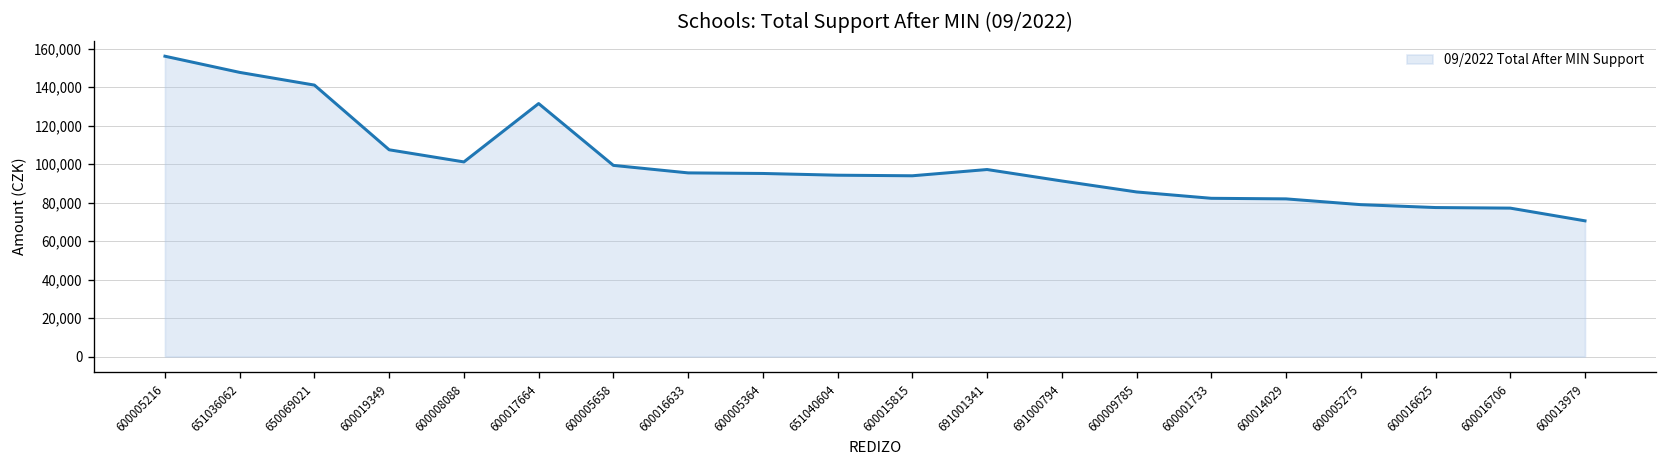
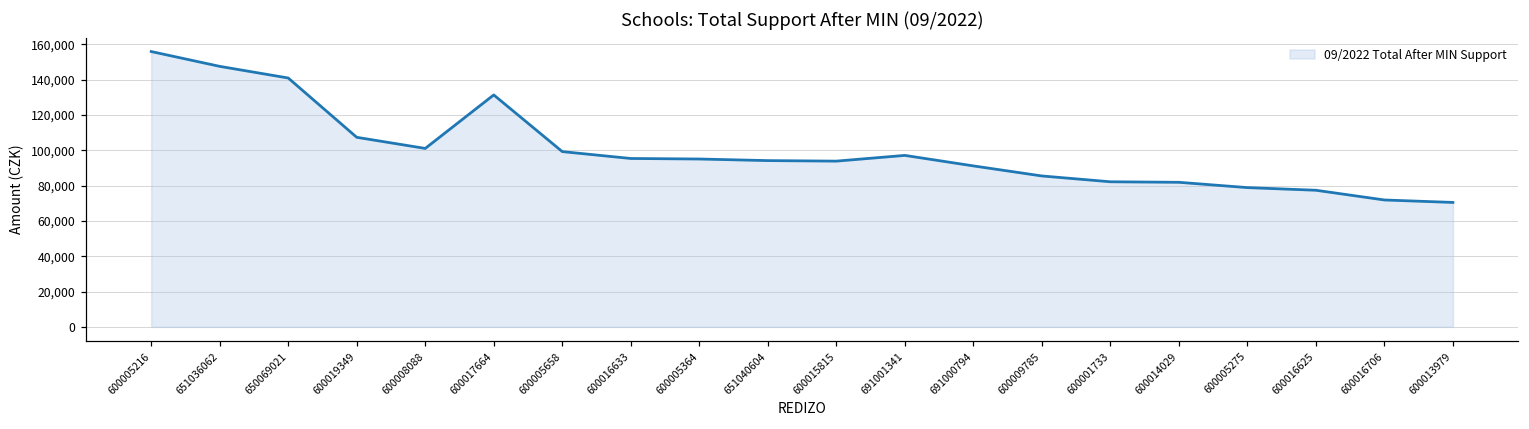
  {
    "600005216": "156,000",
    "651036062": "148,000",
    "650069021": "141,000",
    "600019349": "107,000",
    "600008088": "101,000",
    "600017664": "131,000",
    "600005658": "99,000",
    "600016633": "95,000",
    "600005364": "95,000",
    "651040604": "94,000",
    "600015815": "94,000",
    "691001341": "97,000",
    "691000794": "91,000",
    "600009785": "86,000",
    "600001733": "82,000",
    "600014029": "82,000",
    "600005275": "79,000",
    "600016625": "77,000",
-   "600016706": "77,000",
+   "600016706": "72,000",
    "600013979": "71,000"
  }
